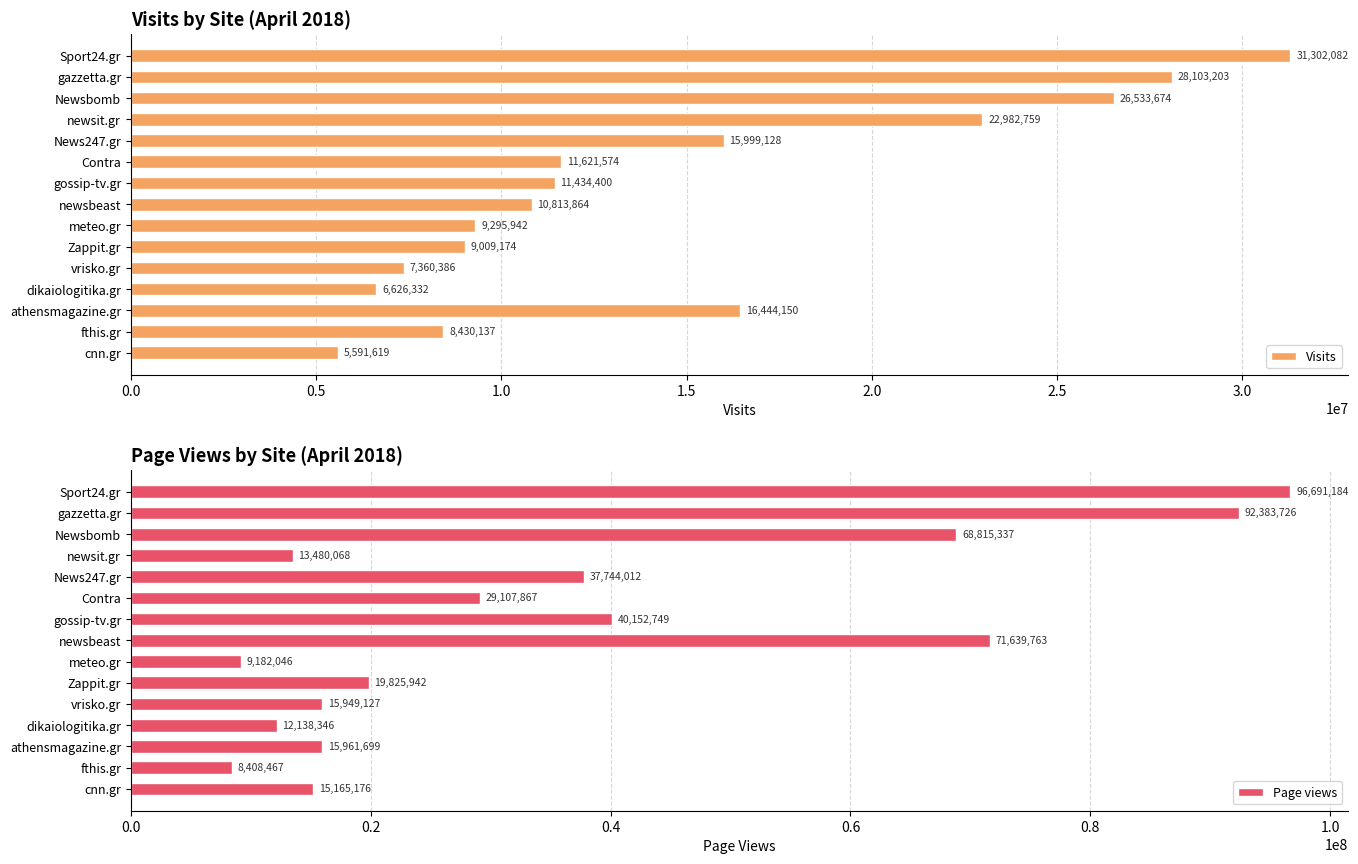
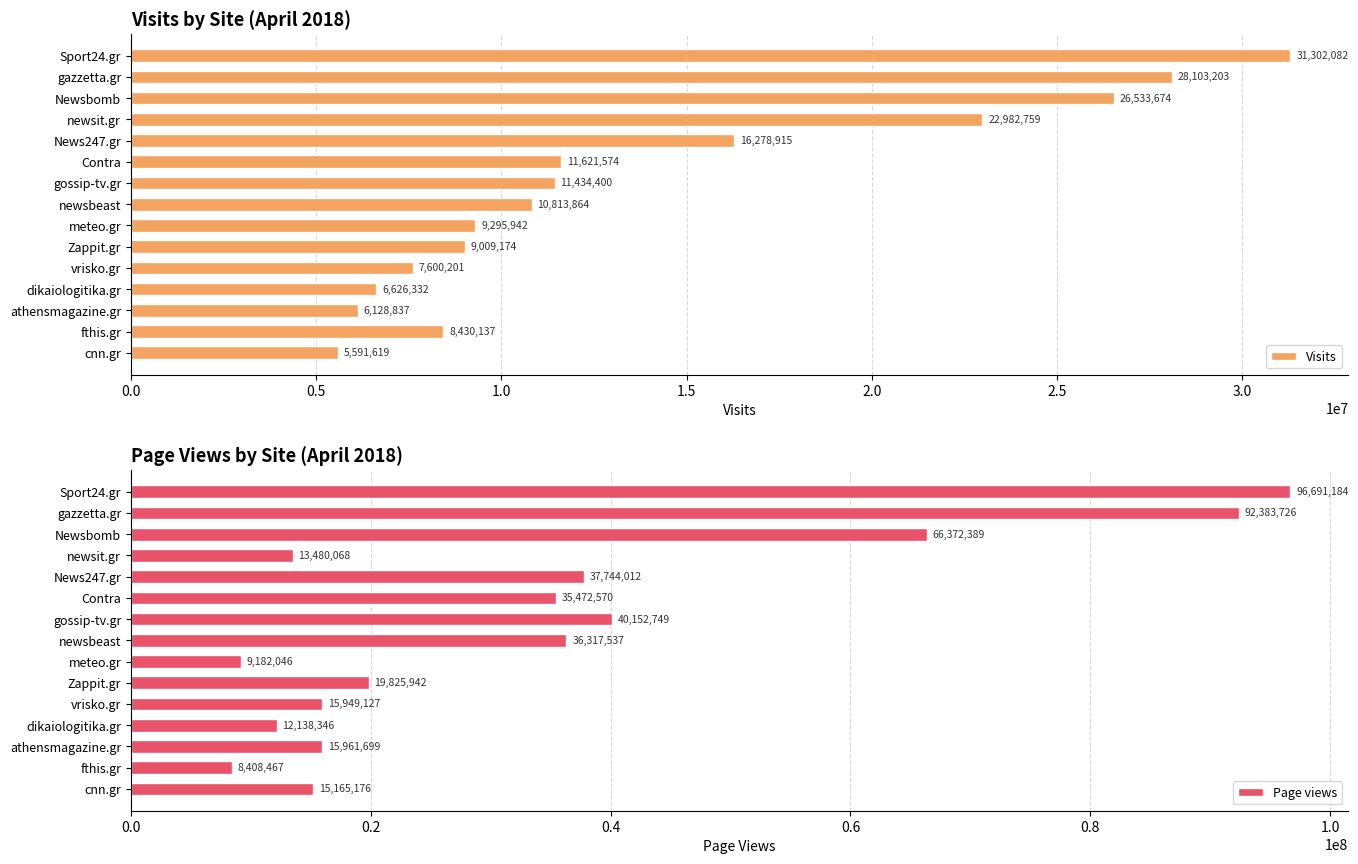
  {
    "Visits by Site (April 2018)": {
      "Sport24.gr": "31,302,082",
      "gazzetta.gr": "28,103,203",
      "Newsbomb": "26,533,674",
      "newsit.gr": "22,982,759",
-     "News247.gr": "15,999,128",
+     "News247.gr": "16,278,915",
      "Contra": "11,621,574",
      "gossip-tv.gr": "11,434,400",
      "newsbeast": "10,813,864",
      "meteo.gr": "9,295,942",
      "Zappit.gr": "9,009,174",
-     "vrisko.gr": "7,360,386",
+     "vrisko.gr": "7,600,201",
      "dikaiologitika.gr": "6,626,332",
-     "athensmagazine.gr": "16,444,150",
+     "athensmagazine.gr": "6,128,837",
      "fthis.gr": "8,430,137",
      "cnn.gr": "5,591,619"
    },
    "Page Views by Site (April 2018)": {
      "Sport24.gr": "96,691,184",
      "gazzetta.gr": "92,383,726",
-     "Newsbomb": "68,815,337",
+     "Newsbomb": "66,372,389",
      "newsit.gr": "13,480,068",
      "News247.gr": "37,744,012",
-     "Contra": "29,107,867",
+     "Contra": "35,472,570",
      "gossip-tv.gr": "40,152,749",
-     "newsbeast": "71,639,763",
+     "newsbeast": "36,317,537",
      "meteo.gr": "9,182,046",
      "Zappit.gr": "19,825,942",
      "vrisko.gr": "15,949,127",
      "dikaiologitika.gr": "12,138,346",
      "athensmagazine.gr": "15,961,699",
      "fthis.gr": "8,408,467",
      "cnn.gr": "15,165,176"
    }
  }
